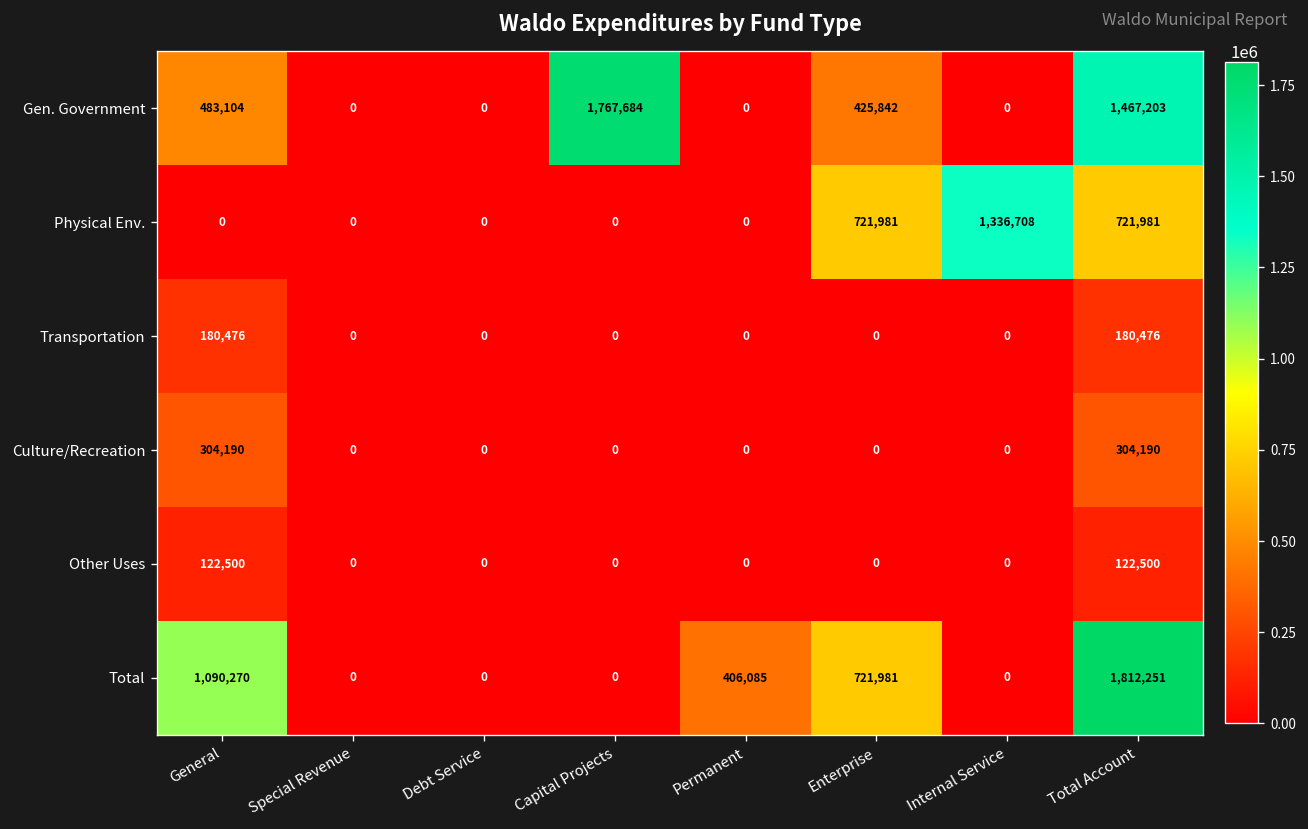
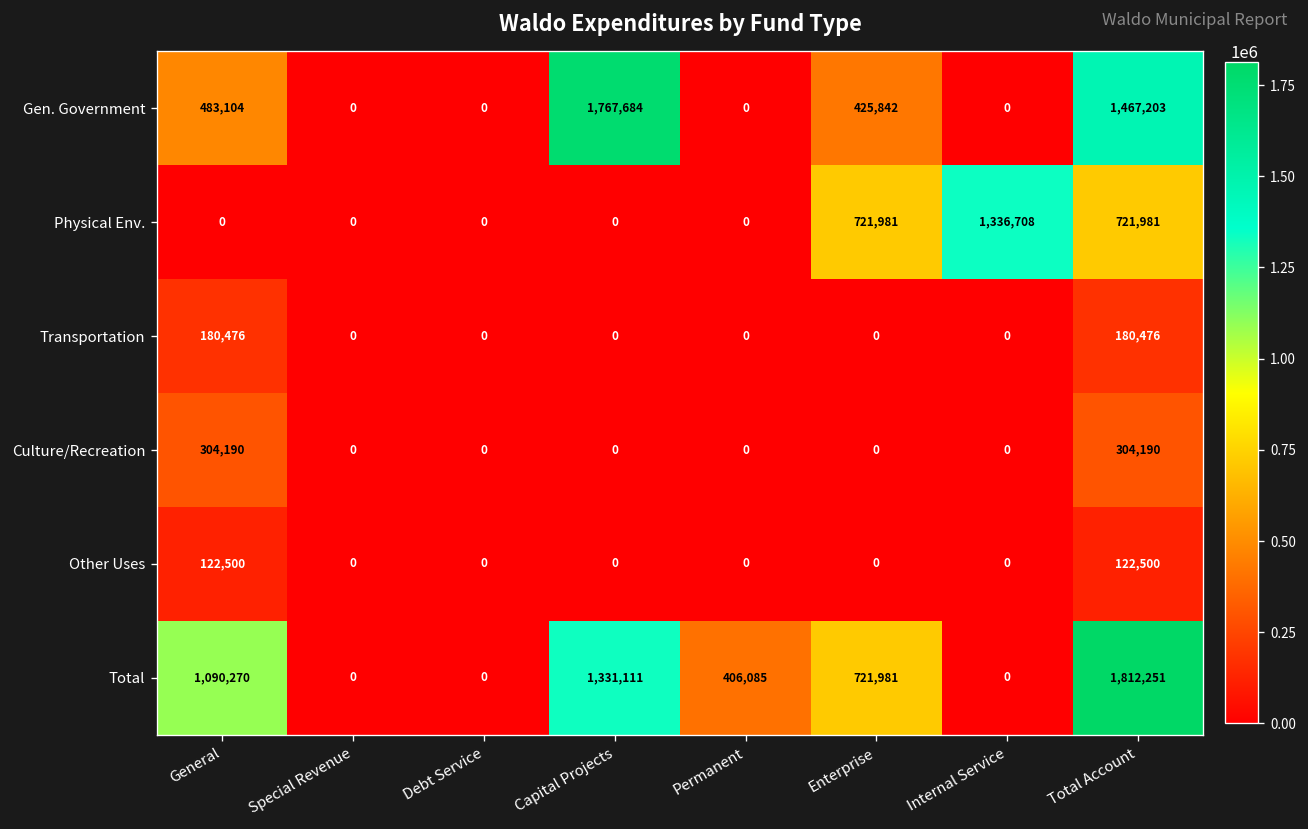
  {
    "Gen. Government": {
      "General": "483,104",
      "Special Revenue": "0",
      "Debt Service": "0",
      "Capital Projects": "1,767,684",
      "Permanent": "0",
      "Enterprise": "425,842",
      "Internal Service": "0",
      "Total Account": "1,467,203"
    },
    "Physical Env.": {
      "General": "0",
      "Special Revenue": "0",
      "Debt Service": "0",
      "Capital Projects": "0",
      "Permanent": "0",
      "Enterprise": "721,981",
      "Internal Service": "1,336,708",
      "Total Account": "721,981"
    },
    "Transportation": {
      "General": "180,476",
      "Special Revenue": "0",
      "Debt Service": "0",
      "Capital Projects": "0",
      "Permanent": "0",
      "Enterprise": "0",
      "Internal Service": "0",
      "Total Account": "180,476"
    },
    "Culture/Recreation": {
      "General": "304,190",
      "Special Revenue": "0",
      "Debt Service": "0",
      "Capital Projects": "0",
      "Permanent": "0",
      "Enterprise": "0",
      "Internal Service": "0",
      "Total Account": "304,190"
    },
    "Other Uses": {
      "General": "122,500",
      "Special Revenue": "0",
      "Debt Service": "0",
      "Capital Projects": "0",
      "Permanent": "0",
      "Enterprise": "0",
      "Internal Service": "0",
      "Total Account": "122,500"
    },
    "Total": {
      "General": "1,090,270",
      "Special Revenue": "0",
      "Debt Service": "0",
-     "Capital Projects": "0",
+     "Capital Projects": "1,331,111",
      "Permanent": "406,085",
      "Enterprise": "721,981",
      "Internal Service": "0",
      "Total Account": "1,812,251"
    }
  }
